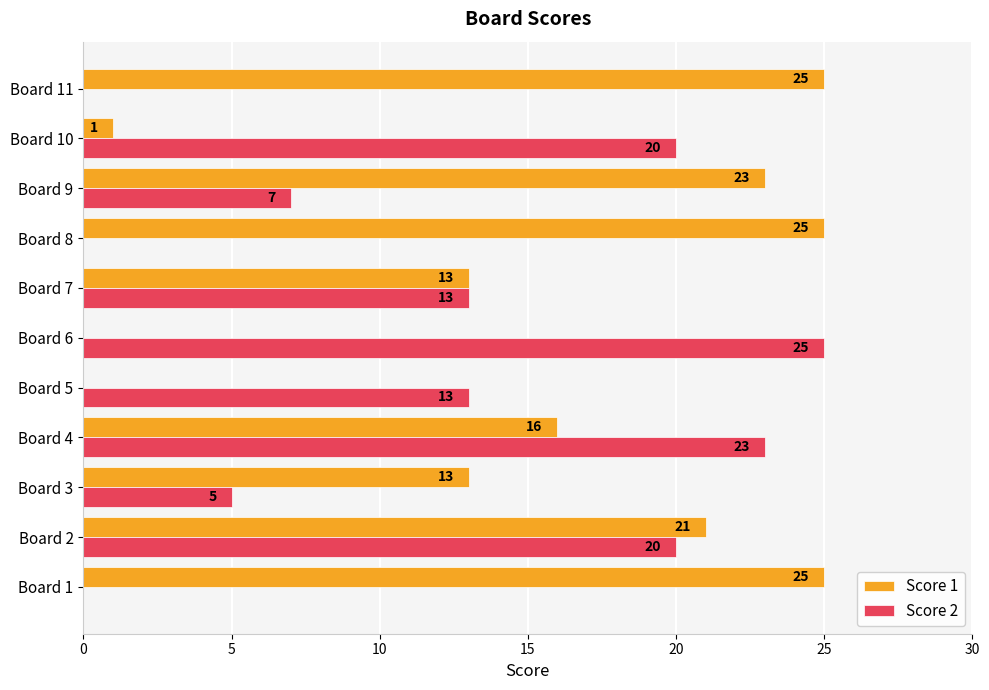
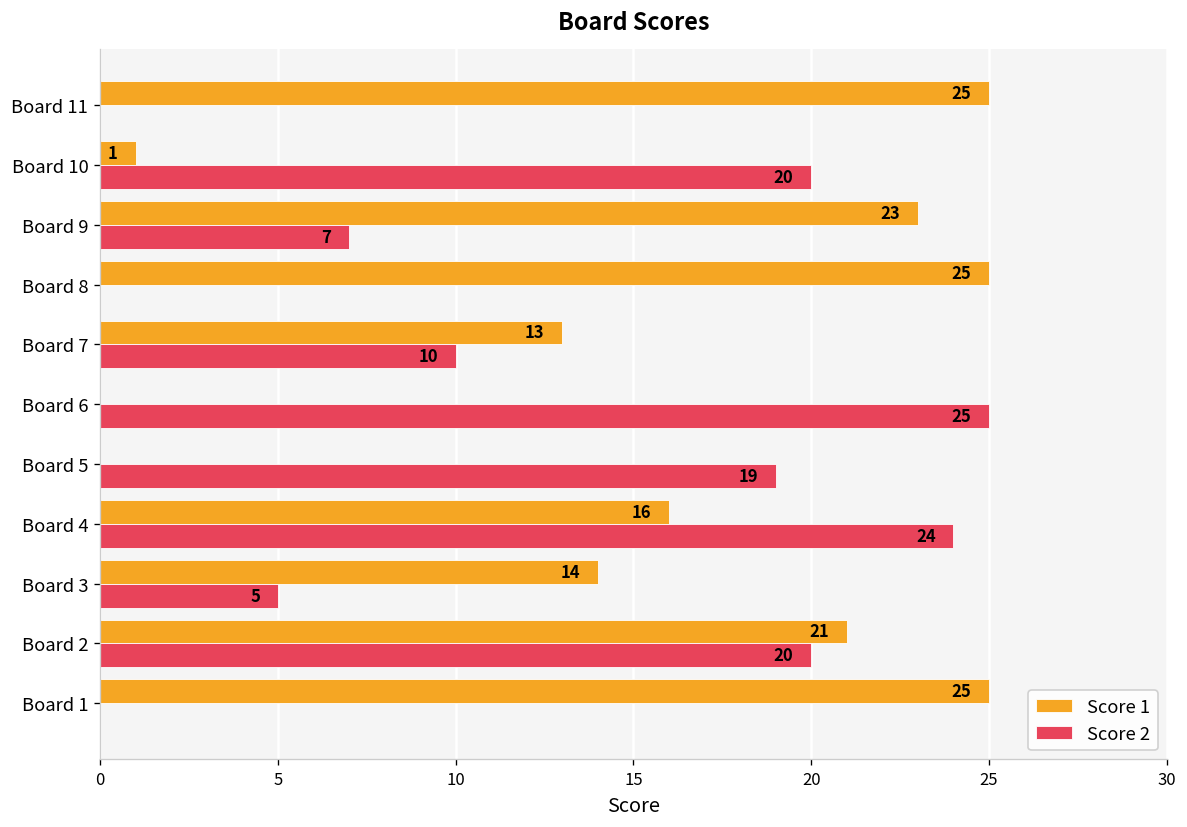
  {
    "Score 1": {
      "Board 11": 25,
      "Board 10": 1,
      "Board 9": 23,
      "Board 8": 25,
      "Board 7": 13,
      "Board 4": 16,
-     "Board 3": 13,
+     "Board 3": 14,
      "Board 2": 21,
      "Board 1": 25
    },
    "Score 2": {
      "Board 10": 20,
      "Board 9": 7,
-     "Board 7": 13,
+     "Board 7": 10,
      "Board 6": 25,
-     "Board 5": 13,
-     "Board 4": 23,
+     "Board 5": 19,
+     "Board 4": 24,
      "Board 3": 5,
      "Board 2": 20
    }
  }
